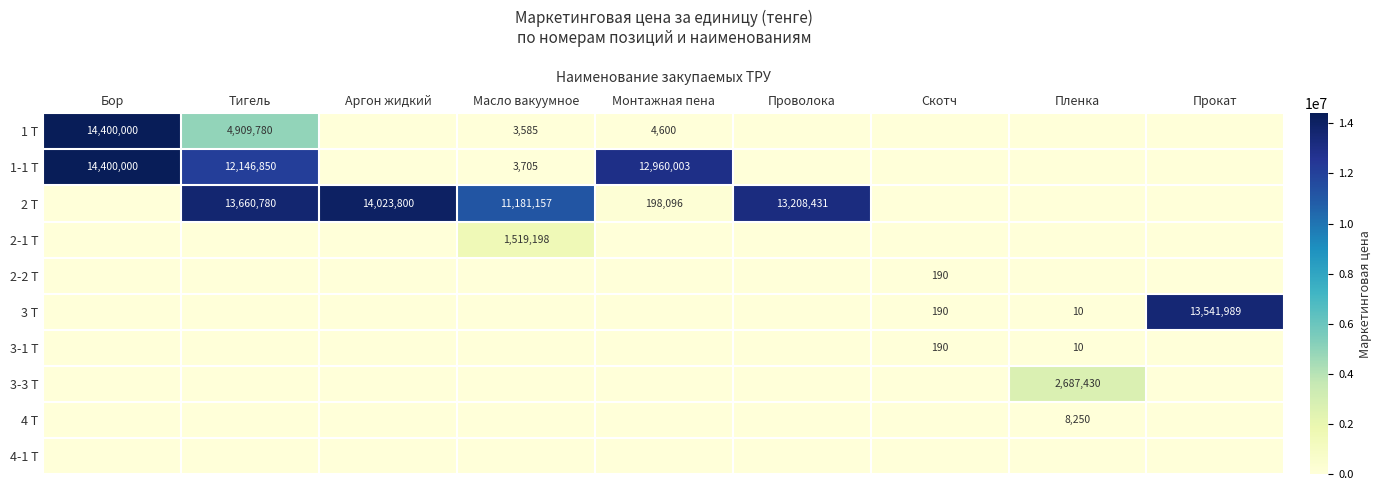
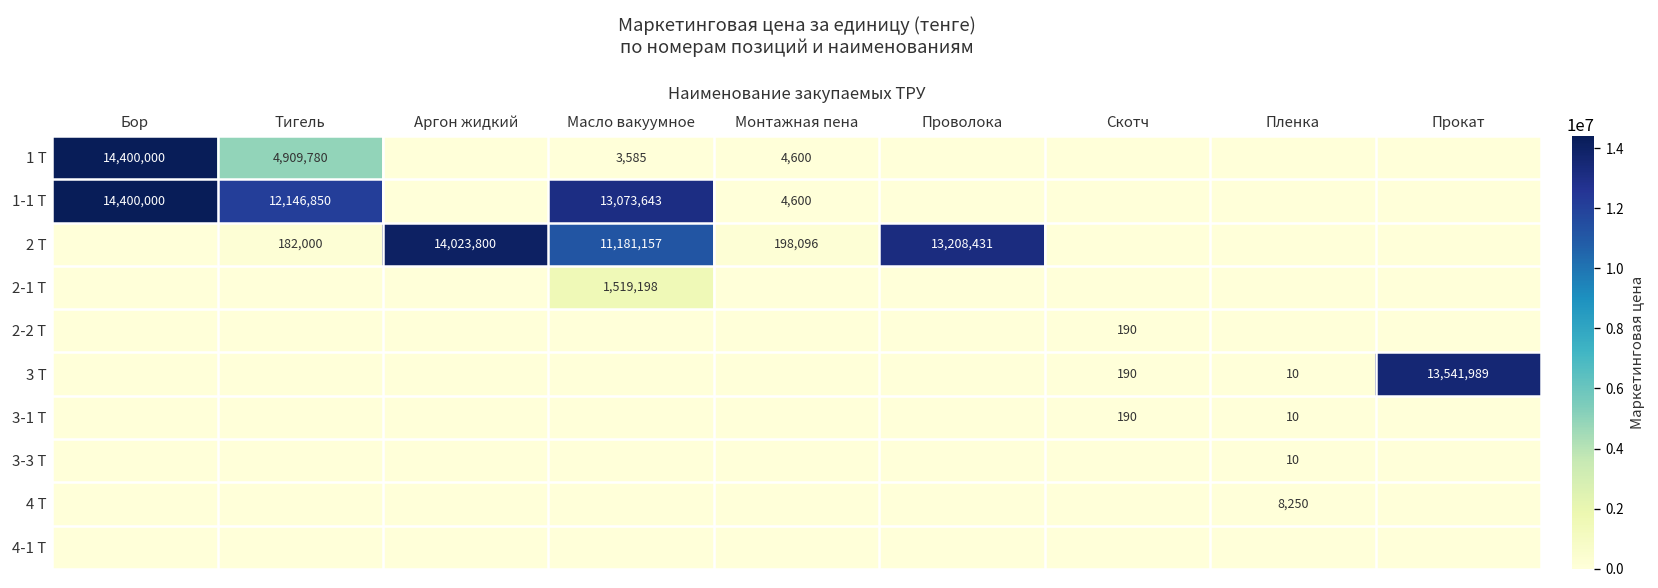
  {
    "1 Т": {
      "Бор": "14,400,000",
      "Тигель": "4,909,780",
      "Масло вакуумное": "3,585",
      "Монтажная пена": "4,600"
    },
    "1-1 Т": {
      "Бор": "14,400,000",
      "Тигель": "12,146,850",
-     "Масло вакуумное": "3,705",
-     "Монтажная пена": "12,960,003"
+     "Масло вакуумное": "13,073,643",
+     "Монтажная пена": "4,600"
    },
    "2 Т": {
-     "Тигель": "13,660,780",
+     "Тигель": "182,000",
      "Аргон жидкий": "14,023,800",
      "Масло вакуумное": "11,181,157",
      "Монтажная пена": "198,096",
      "Проволока": "13,208,431"
    },
    "2-1 Т": {
      "Масло вакуумное": "1,519,198"
    },
    "2-2 Т": {
      "Скотч": "190"
    },
    "3 Т": {
      "Скотч": "190",
      "Пленка": "10",
      "Прокат": "13,541,989"
    },
    "3-1 Т": {
      "Скотч": "190",
      "Пленка": "10"
    },
    "3-3 Т": {
-     "Пленка": "2,687,430"
+     "Пленка": "10"
    },
    "4 Т": {
      "Пленка": "8,250"
    }
  }
